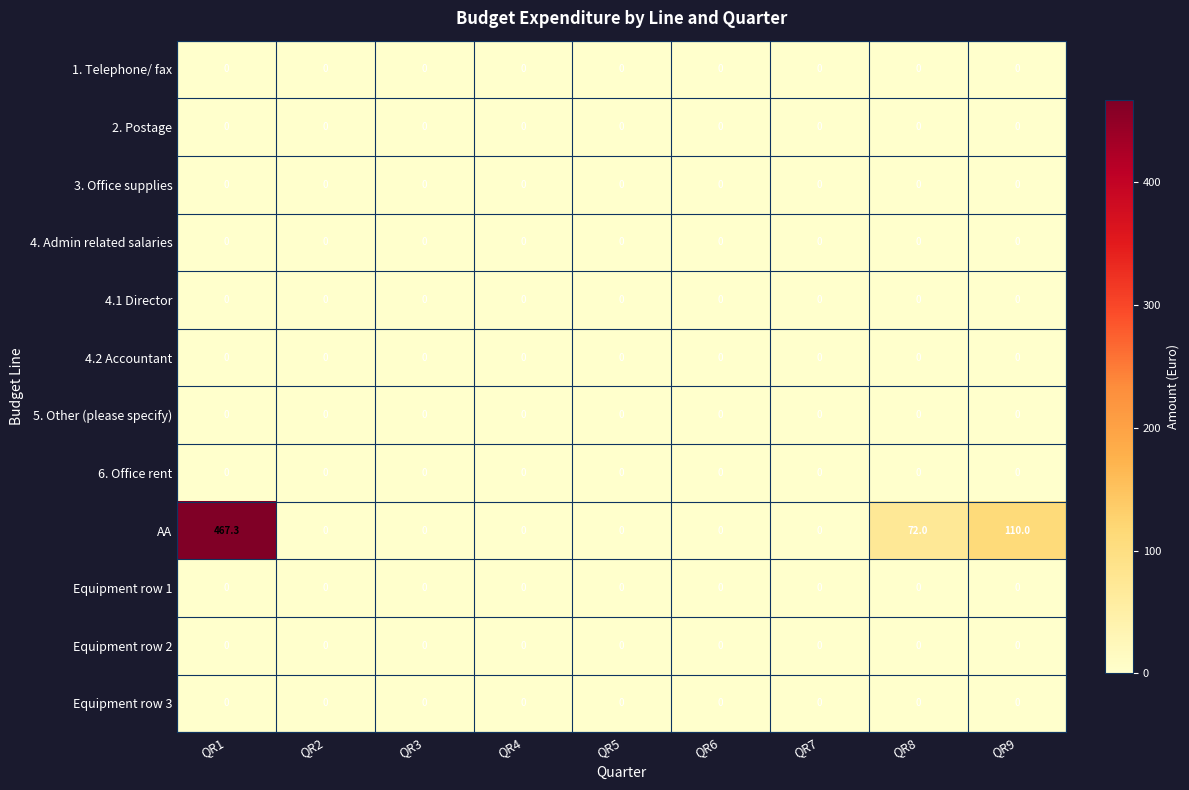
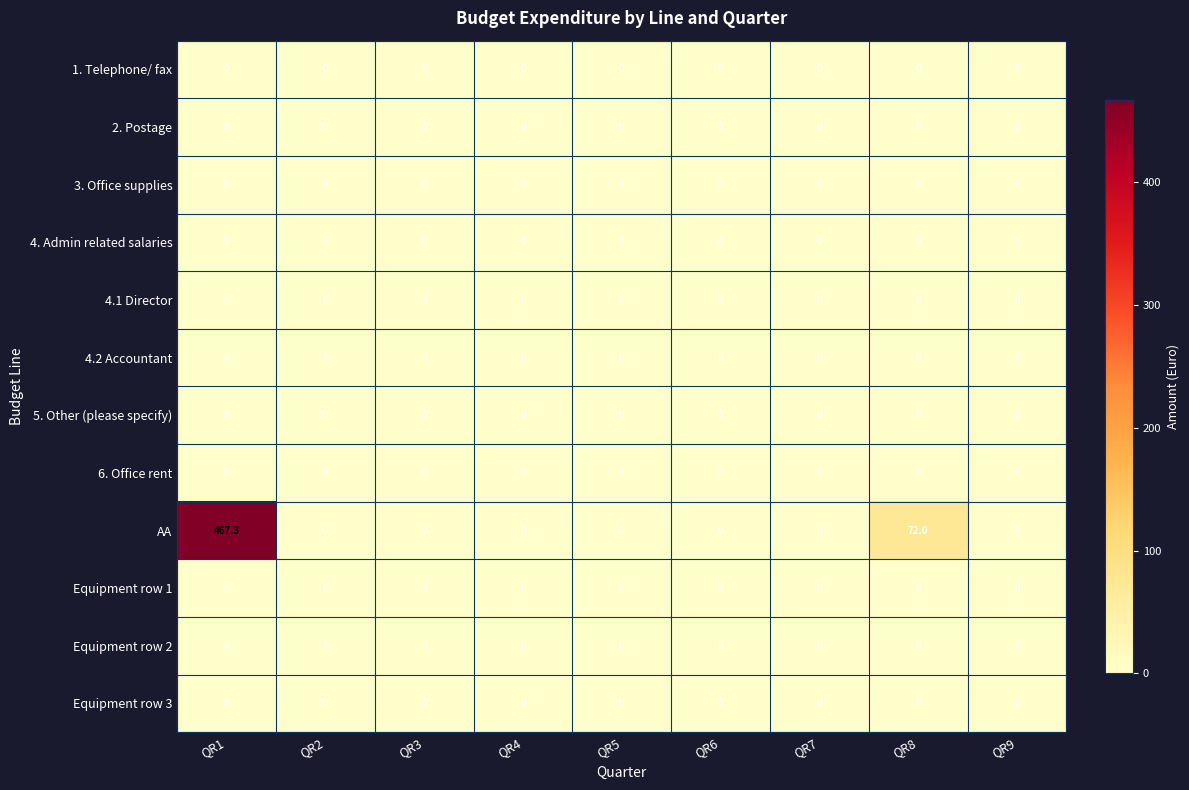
  {
    "1. Telephone/ fax": {
      "QR1": 0,
      "QR2": 0,
      "QR3": 0,
      "QR4": 0,
      "QR5": 0,
      "QR6": 0,
      "QR7": 0,
      "QR8": 0,
      "QR9": 0
    },
    "2. Postage": {
      "QR1": 0,
      "QR2": 0,
      "QR3": 0,
      "QR4": 0,
      "QR5": 0,
      "QR6": 0,
      "QR7": 0,
      "QR8": 0,
      "QR9": 0
    },
    "3. Office supplies": {
      "QR1": 0,
      "QR2": 0,
      "QR3": 0,
      "QR4": 0,
      "QR5": 0,
      "QR6": 0,
      "QR7": 0,
      "QR8": 0,
      "QR9": 0
    },
    "4. Admin related salaries": {
      "QR1": 0,
      "QR2": 0,
      "QR3": 0,
      "QR4": 0,
      "QR5": 0,
      "QR6": 0,
      "QR7": 0,
      "QR8": 0,
      "QR9": 0
    },
    "4.1 Director": {
      "QR1": 0,
      "QR2": 0,
      "QR3": 0,
      "QR4": 0,
      "QR5": 0,
      "QR6": 0,
      "QR7": 0,
      "QR8": 0,
      "QR9": 0
    },
    "4.2 Accountant": {
      "QR1": 0,
      "QR2": 0,
      "QR3": 0,
      "QR4": 0,
      "QR5": 0,
      "QR6": 0,
      "QR7": 0,
      "QR8": 0,
      "QR9": 0
    },
    "5. Other (please specify)": {
      "QR1": 0,
      "QR2": 0,
      "QR3": 0,
      "QR4": 0,
      "QR5": 0,
      "QR6": 0,
      "QR7": 0,
      "QR8": 0,
      "QR9": 0
    },
    "6. Office rent": {
      "QR1": 0,
      "QR2": 0,
      "QR3": 0,
      "QR4": 0,
      "QR5": 0,
      "QR6": 0,
      "QR7": 0,
      "QR8": 0,
      "QR9": 0
    },
    "AA": {
      "QR1": 467.3,
      "QR2": 0,
      "QR3": 0,
      "QR4": 0,
      "QR5": 0,
      "QR6": 0,
      "QR7": 0,
      "QR8": 72.0,
-     "QR9": 110.0
+     "QR9": 0
    },
    "Equipment row 1": {
      "QR1": 0,
      "QR2": 0,
      "QR3": 0,
      "QR4": 0,
      "QR5": 0,
      "QR6": 0,
      "QR7": 0,
      "QR8": 0,
      "QR9": 0
    },
    "Equipment row 2": {
      "QR1": 0,
      "QR2": 0,
      "QR3": 0,
      "QR4": 0,
      "QR5": 0,
      "QR6": 0,
      "QR7": 0,
      "QR8": 0,
      "QR9": 0
    },
    "Equipment row 3": {
      "QR1": 0,
      "QR2": 0,
      "QR3": 0,
      "QR4": 0,
      "QR5": 0,
      "QR6": 0,
      "QR7": 0,
      "QR8": 0,
      "QR9": 0
    }
  }
